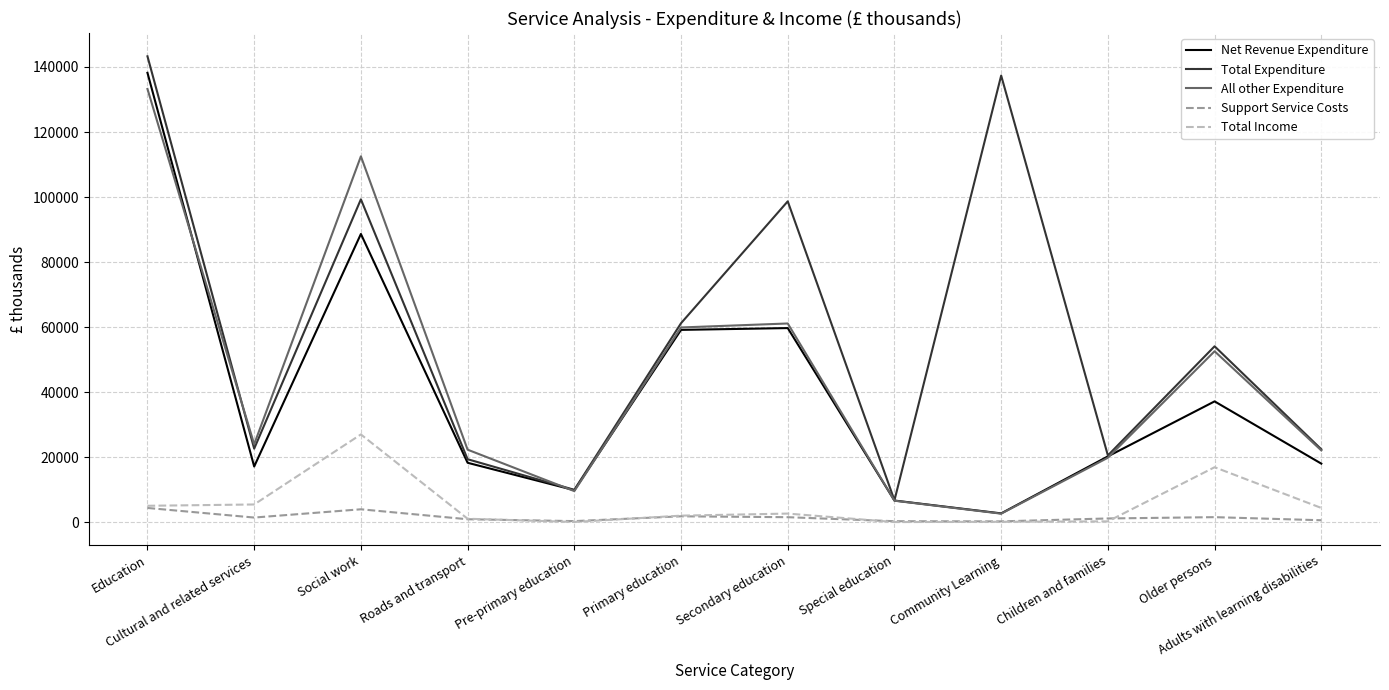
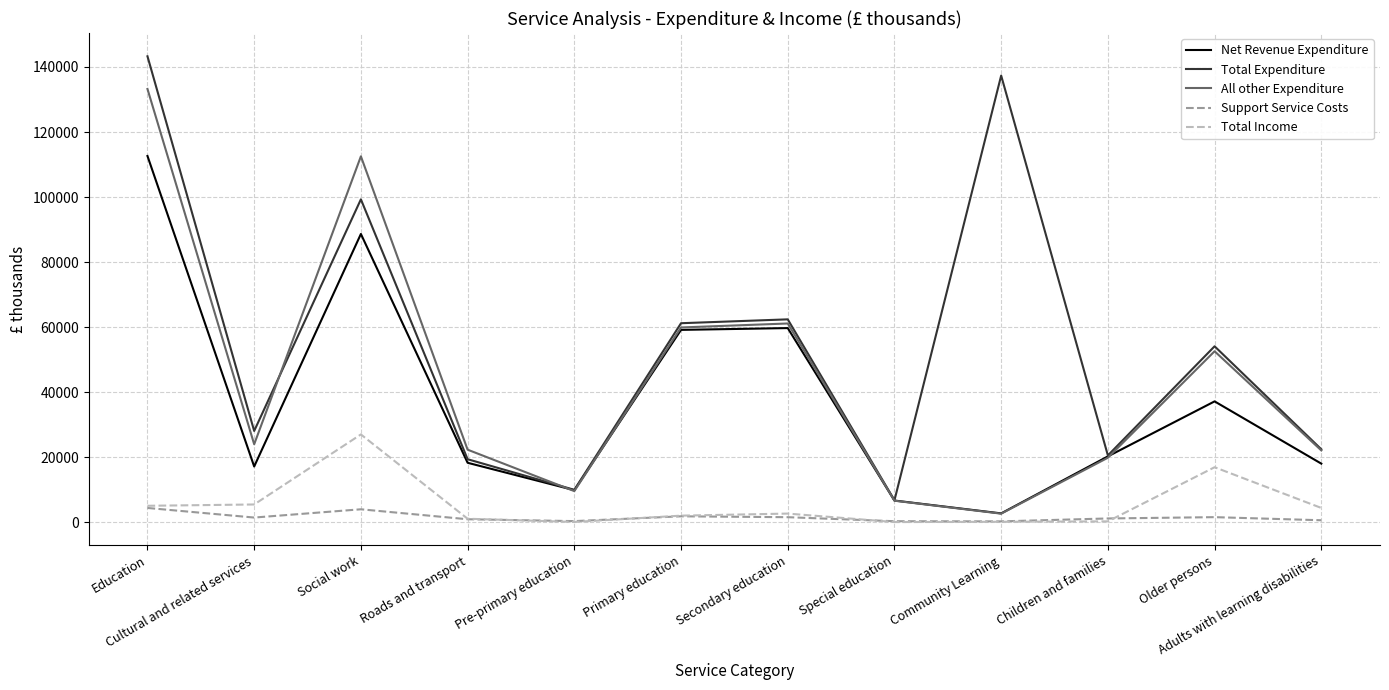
  {
    "Net Revenue Expenditure": {
-     "Education": 138000,
+     "Education": 113000,
      "Cultural and related services": 17000,
      "Social work": 89000,
      "Roads and transport": 18000,
      "Secondary education": 60000,
      "Older persons": 37000,
      "Adults with learning disabilities": 18000
    },
    "Total Expenditure": {
      "Education": 143000,
-     "Cultural and related services": 23000,
+     "Cultural and related services": 28000,
      "Social work": 99000,
      "Roads and transport": 19000,
      "Primary education": 61000,
-     "Secondary education": 99000,
+     "Secondary education": 62000,
      "Community Learning": 137000,
      "Older persons": 54000
    },
    "All other Expenditure": {
      "Education": 133000,
      "Cultural and related services": 24000,
      "Social work": 113000,
      "Roads and transport": 22000,
      "Secondary education": 61000,
      "Older persons": 53000
    }
  }
